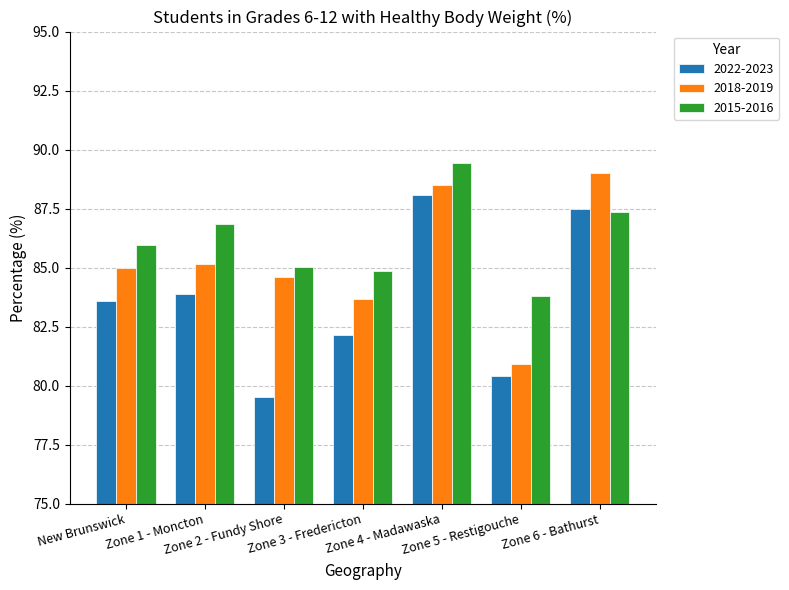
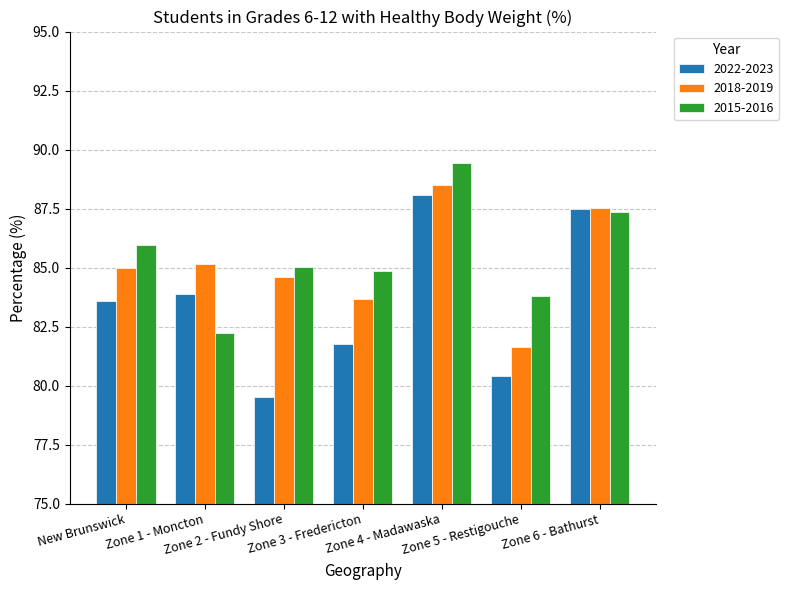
  {
    "2022-2023": {
      "New Brunswick": 83.6,
      "Zone 1 - Moncton": 83.9,
      "Zone 2 - Fundy Shore": 79.5,
-     "Zone 3 - Fredericton": 82.1,
+     "Zone 3 - Fredericton": 81.7,
      "Zone 4 - Madawaska": 88.1,
      "Zone 5 - Restigouche": 80.4,
      "Zone 6 - Bathurst": 87.5
    },
    "2018-2019": {
      "New Brunswick": 85.0,
      "Zone 1 - Moncton": 85.1,
      "Zone 2 - Fundy Shore": 84.6,
      "Zone 3 - Fredericton": 83.7,
      "Zone 4 - Madawaska": 88.5,
-     "Zone 5 - Restigouche": 80.9,
-     "Zone 6 - Bathurst": 89.0
+     "Zone 5 - Restigouche": 81.6,
+     "Zone 6 - Bathurst": 87.5
    },
    "2015-2016": {
      "New Brunswick": 86.0,
-     "Zone 1 - Moncton": 86.8,
+     "Zone 1 - Moncton": 82.2,
      "Zone 2 - Fundy Shore": 85.0,
      "Zone 3 - Fredericton": 84.8,
      "Zone 4 - Madawaska": 89.4,
      "Zone 5 - Restigouche": 83.8,
      "Zone 6 - Bathurst": 87.4
    }
  }
